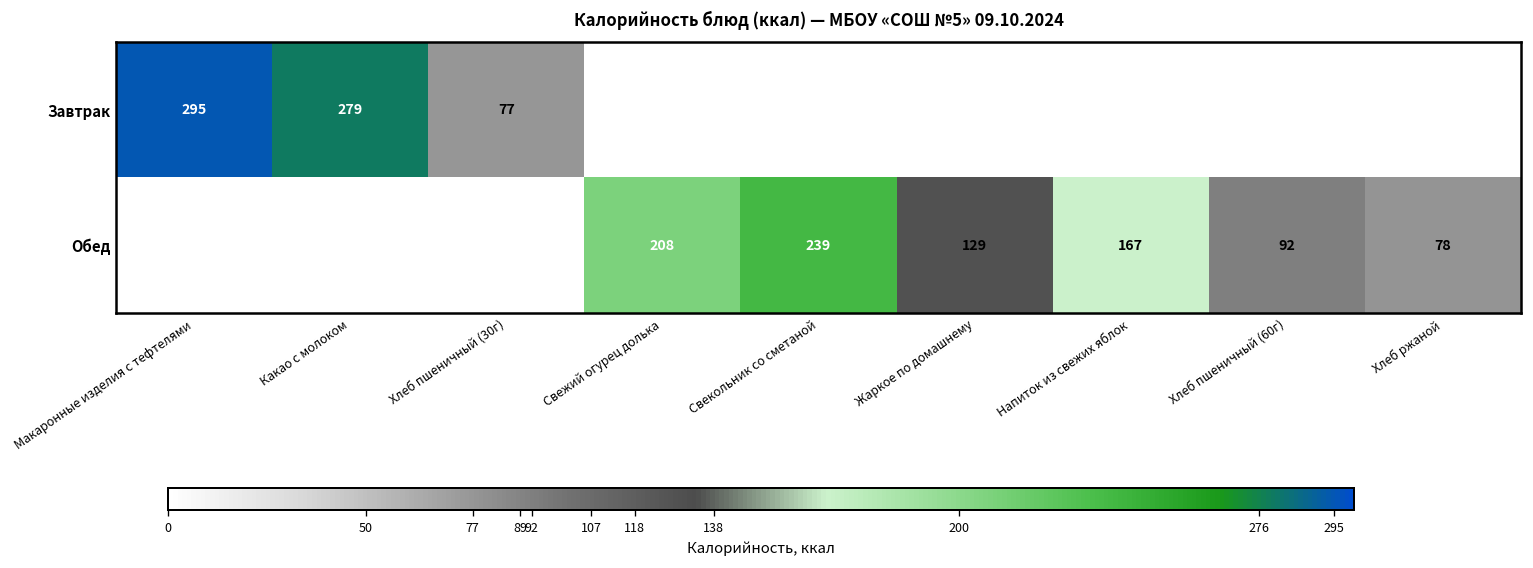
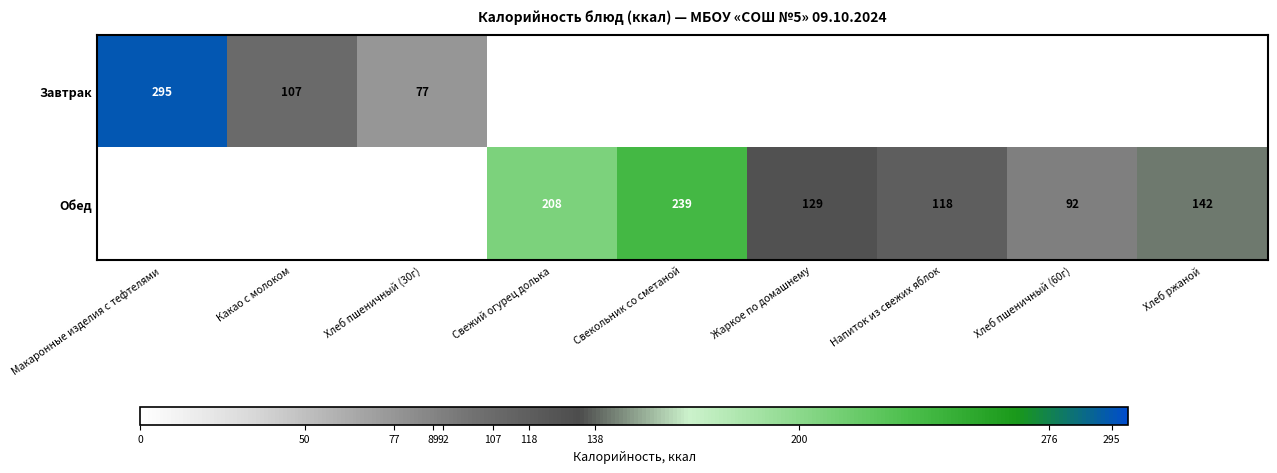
  {
    "Завтрак": {
      "Макаронные изделия с тефтелями": 295,
-     "Какао с молоком": 279,
+     "Какао с молоком": 107,
      "Хлеб пшеничный (30г)": 77
    },
    "Обед": {
      "Свежий огурец долька": 208,
      "Свекольник со сметаной": 239,
      "Жаркое по домашнему": 129,
-     "Напиток из свежих яблок": 167,
+     "Напиток из свежих яблок": 118,
      "Хлеб пшеничный (60г)": 92,
-     "Хлеб ржаной": 78
+     "Хлеб ржаной": 142
    }
  }
